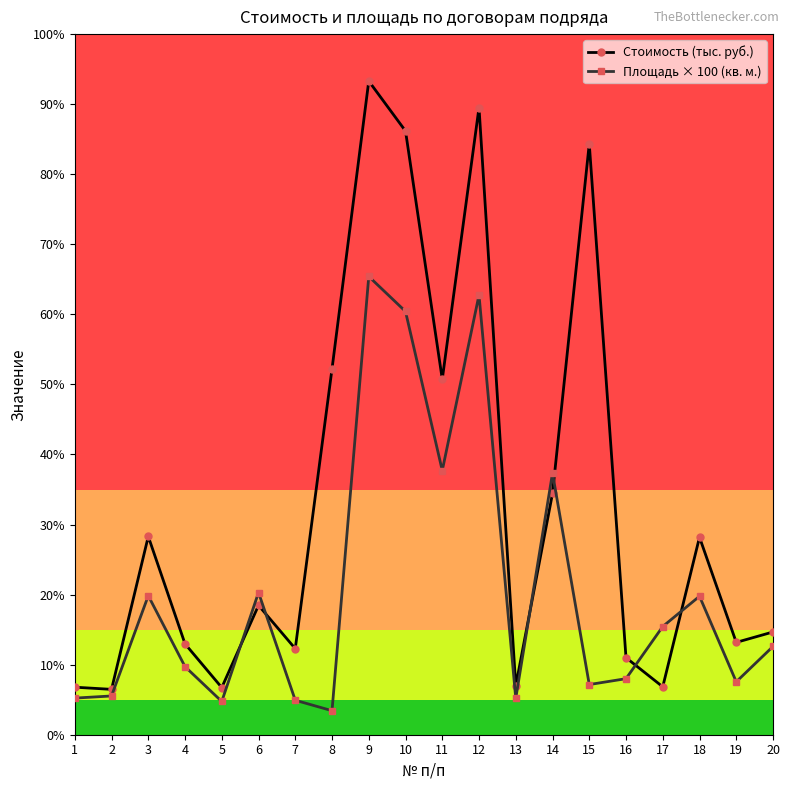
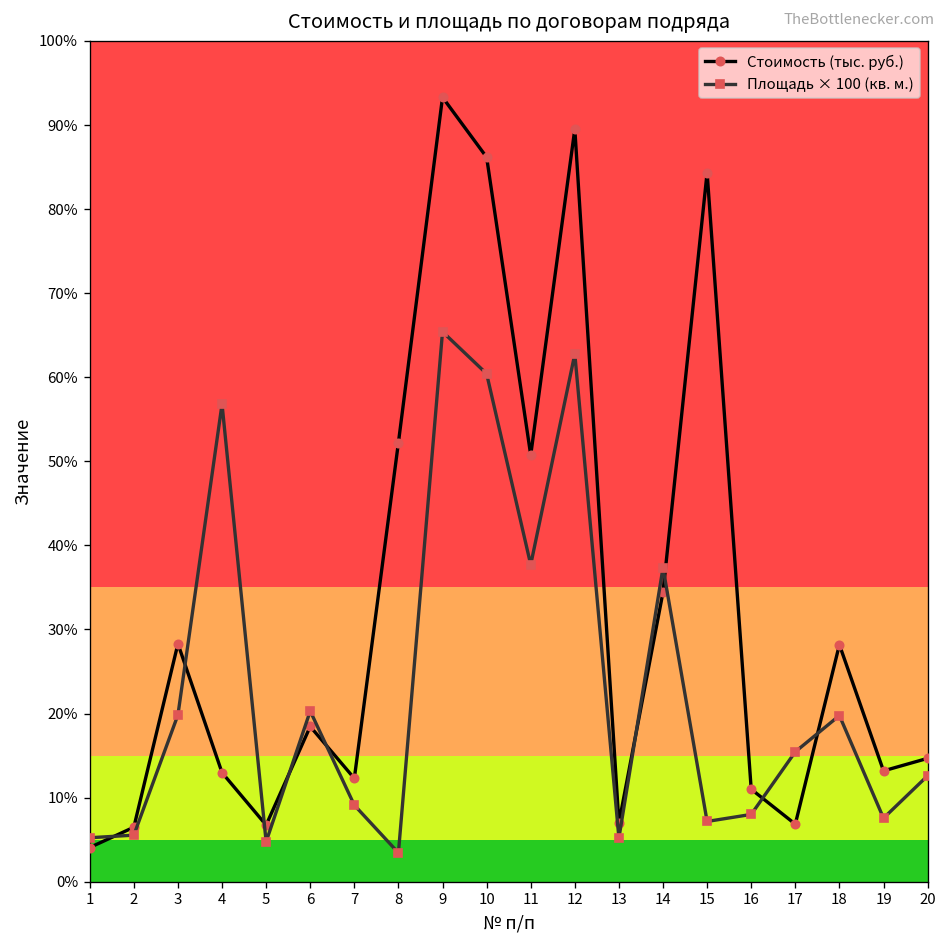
  {
    "Стоимость (тыс. руб.)": {
-     "1": "7%",
+     "1": "4%",
      "2": "6%",
      "3": "28%",
      "4": "13%",
      "5": "7%",
      "6": "18%",
      "7": "12%",
      "8": "52%",
      "9": "93%",
      "10": "86%",
      "11": "51%",
      "12": "90%",
      "13": "7%",
      "14": "34%",
      "15": "84%",
      "16": "11%",
      "17": "7%",
      "18": "28%",
      "19": "13%",
      "20": "15%"
    },
    "Площадь × 100 (кв. м.)": {
      "1": "5%",
      "2": "6%",
      "3": "20%",
-     "4": "10%",
+     "4": "57%",
      "5": "5%",
      "6": "20%",
-     "7": "5%",
+     "7": "9%",
      "8": "3%",
      "9": "65%",
      "10": "60%",
      "11": "38%",
      "12": "63%",
      "13": "5%",
      "14": "37%",
      "15": "7%",
      "16": "8%",
      "17": "15%",
      "18": "20%",
      "19": "8%",
      "20": "13%"
    }
  }
